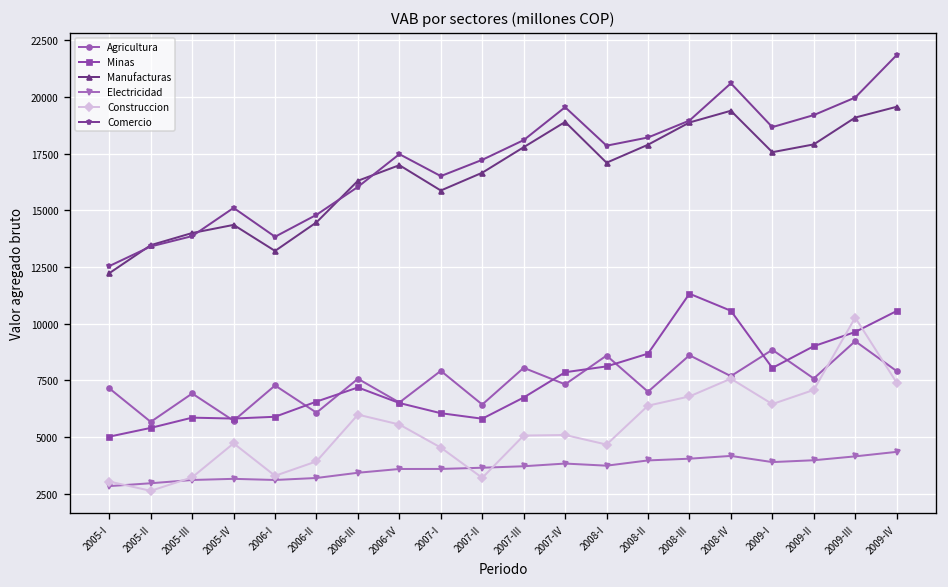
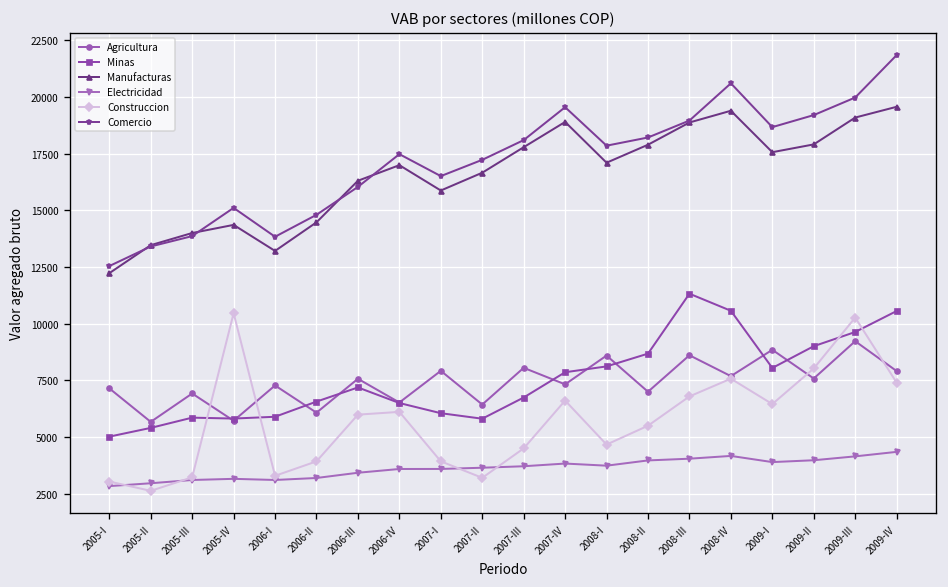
  {
    "Construccion": {
      "2005-I": 3000,
      "2005-II": 2600,
-     "2005-IV": 4700,
+     "2005-IV": 10500,
      "2006-I": 3300,
      "2006-II": 3900,
      "2006-III": 6000,
-     "2006-IV": 5500,
-     "2007-I": 4500,
+     "2006-IV": 6100,
+     "2007-I": 3900,
      "2007-II": 3200,
-     "2007-III": 5100,
-     "2007-IV": 5100,
+     "2007-III": 4500,
+     "2007-IV": 6600,
      "2008-I": 4700,
-     "2008-II": 6400,
+     "2008-II": 5500,
      "2008-III": 6800,
      "2009-I": 6400,
-     "2009-II": 7100,
+     "2009-II": 8000,
      "2009-III": 10300,
      "2009-IV": 7400
    }
  }
